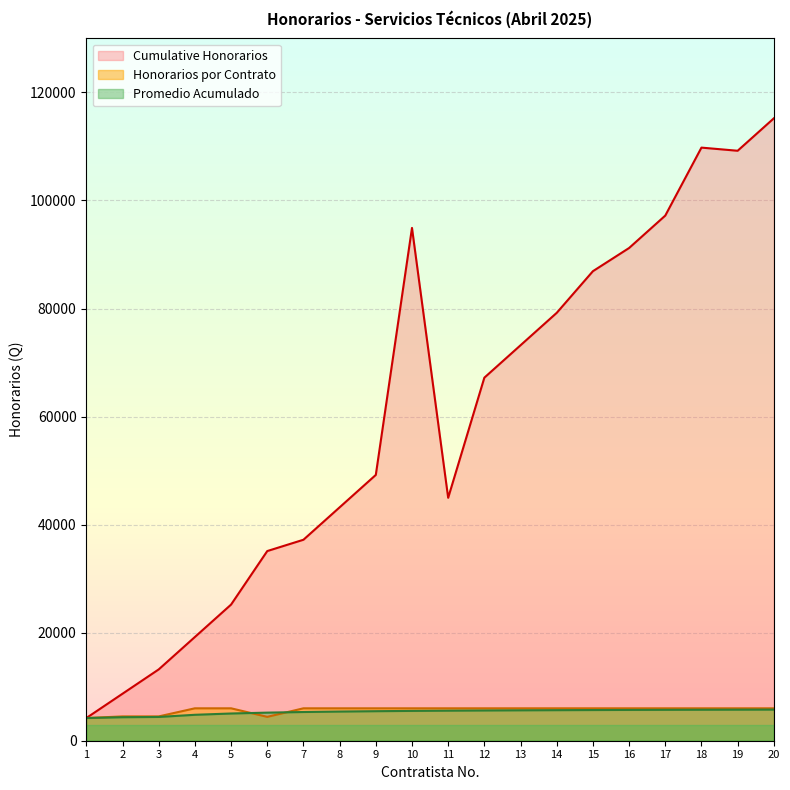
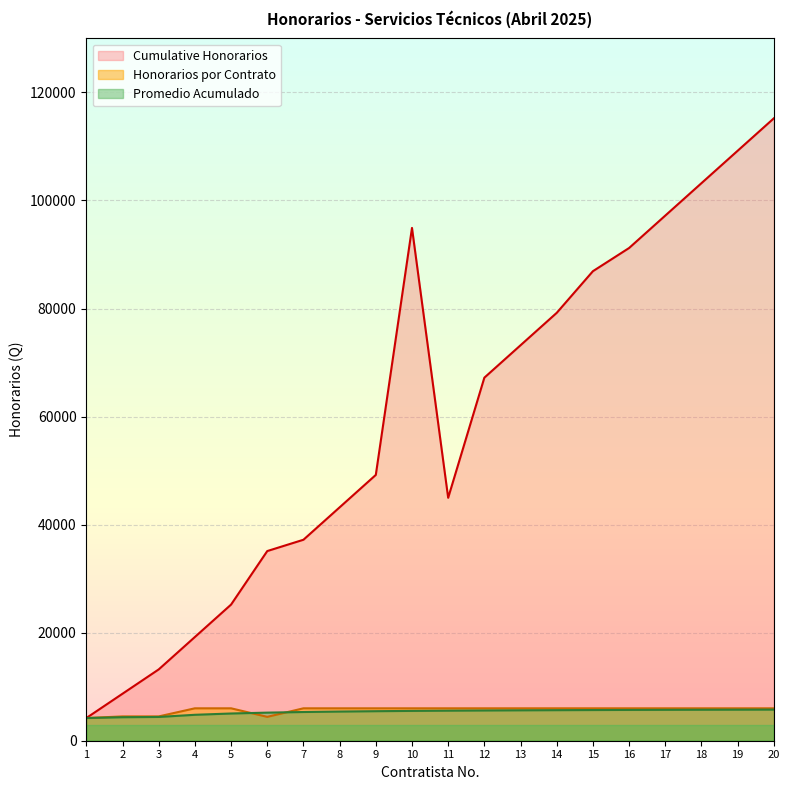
  {
    "Cumulative Honorarios": {
      "2": 9000,
      "3": 13000,
      "4": 19000,
      "5": 25000,
      "6": 35000,
      "7": 37000,
      "8": 43000,
      "9": 49000,
      "10": 95000,
      "11": 45000,
      "12": 67000,
      "13": 73000,
      "14": 79000,
      "15": 87000,
      "16": 91000,
      "17": 97000,
-     "18": 110000,
+     "18": 103000,
      "19": 109000,
      "20": 115000
    },
    "Honorarios por Contrato": {
      "4": 6000,
      "5": 6000,
      "6": 4000,
      "7": 6000,
      "8": 6000,
      "9": 6000,
      "10": 6000
    },
    "Promedio Acumulado": {
      "4": 5000,
      "5": 5000,
      "6": 5000,
      "7": 5000,
      "8": 5000,
      "9": 5000,
      "10": 6000
    }
  }
